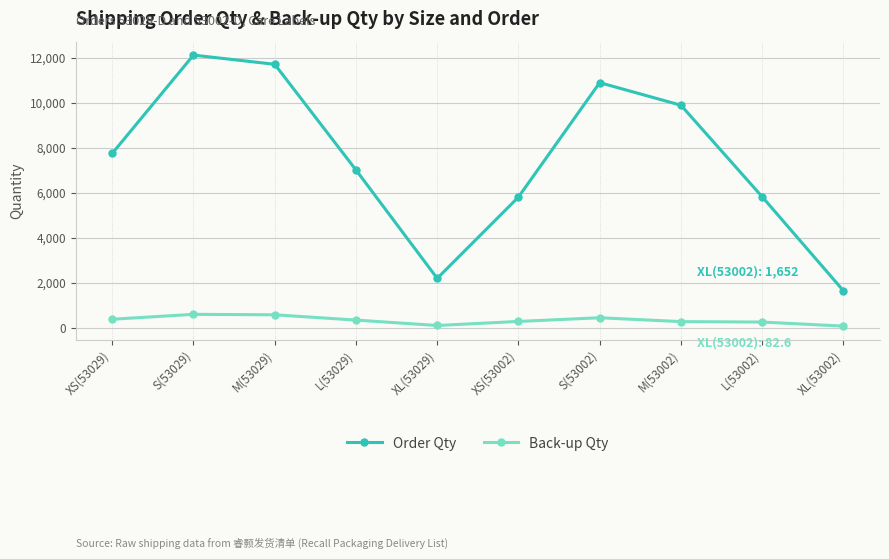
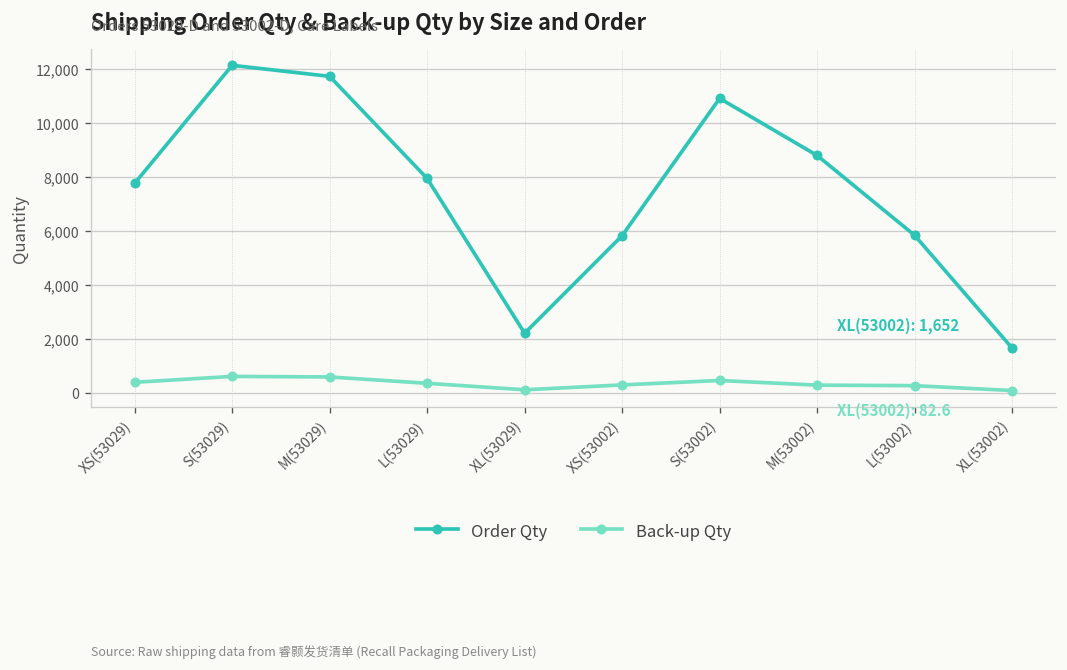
  {
    "Order Qty": {
      "XS(53029)": "7,800",
      "S(53029)": "12,100",
      "M(53029)": "11,700",
-     "L(53029)": "7,000",
+     "L(53029)": "7,900",
      "XL(53029)": "2,200",
      "XS(53002)": "5,800",
      "S(53002)": "10,900",
-     "M(53002)": "9,900",
+     "M(53002)": "8,800",
      "L(53002)": "5,800",
      "XL(53002)": "1,700"
    },
    "Back-up Qty": {
      "XS(53029)": "400",
      "S(53029)": "600",
      "M(53029)": "600",
      "L(53029)": "400",
      "XL(53029)": "100",
      "XS(53002)": "300",
      "S(53002)": "500",
      "M(53002)": "300",
      "XL(53002)": "100"
    }
  }
